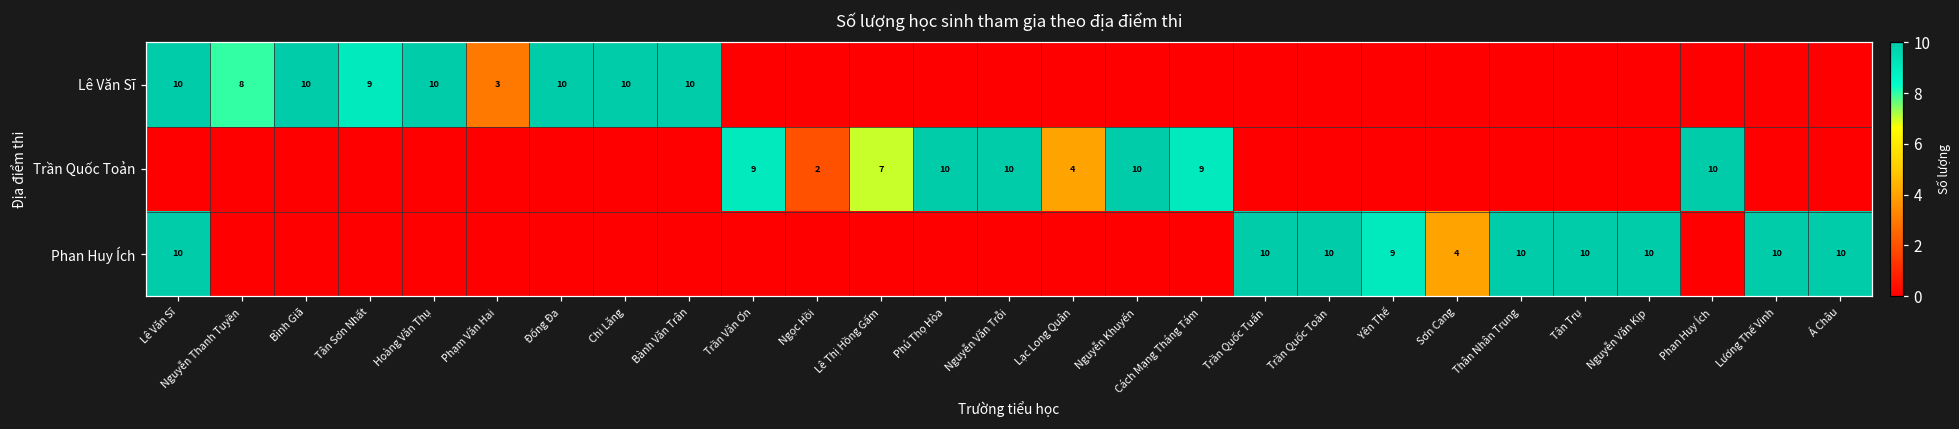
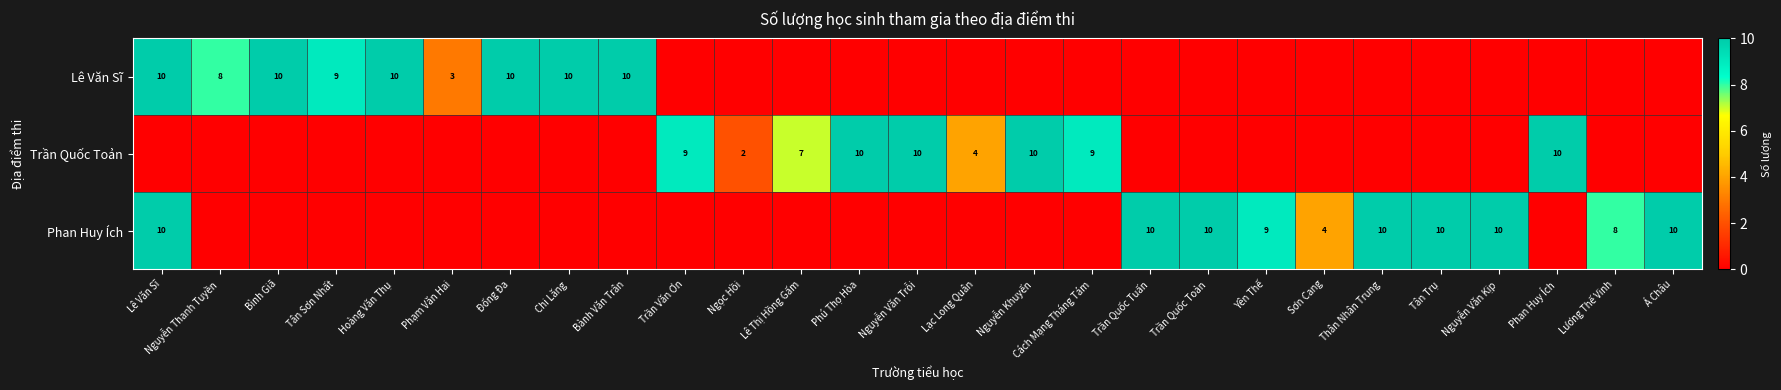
  {
    "Lê Văn Sĩ": {
      "Lê Văn Sĩ": 10,
      "Nguyễn Thanh Tuyền": 8,
      "Bình Giã": 10,
      "Tân Sơn Nhất": 9,
      "Hoàng Văn Thụ": 10,
      "Phạm Văn Hai": 3,
      "Đống Đa": 10,
      "Chi Lăng": 10,
      "Bành Văn Trân": 10
    },
    "Trần Quốc Toản": {
      "Trần Văn Ơn": 9,
      "Ngọc Hồi": 2,
      "Lê Thị Hồng Gấm": 7,
      "Phú Thọ Hòa": 10,
      "Nguyễn Văn Trỗi": 10,
      "Lạc Long Quân": 4,
      "Nguyễn Khuyến": 10,
      "Cách Mạng Tháng Tám": 9,
      "Phan Huy Ích": 10
    },
    "Phan Huy Ích": {
      "Lê Văn Sĩ": 10,
      "Trần Quốc Tuấn": 10,
      "Trần Quốc Toản": 10,
      "Yên Thế": 9,
      "Sơn Cang": 4,
      "Thân Nhân Trung": 10,
      "Tân Trụ": 10,
      "Nguyễn Văn Kịp": 10,
-     "Lương Thế Vinh": 10,
+     "Lương Thế Vinh": 8,
      "Á Châu": 10
    }
  }
